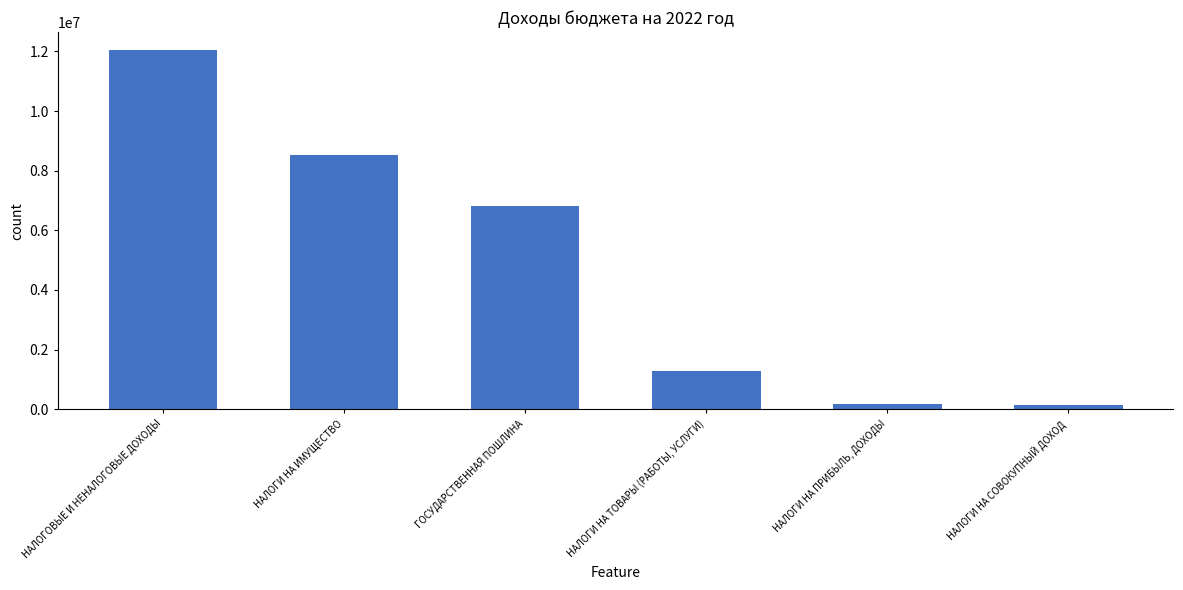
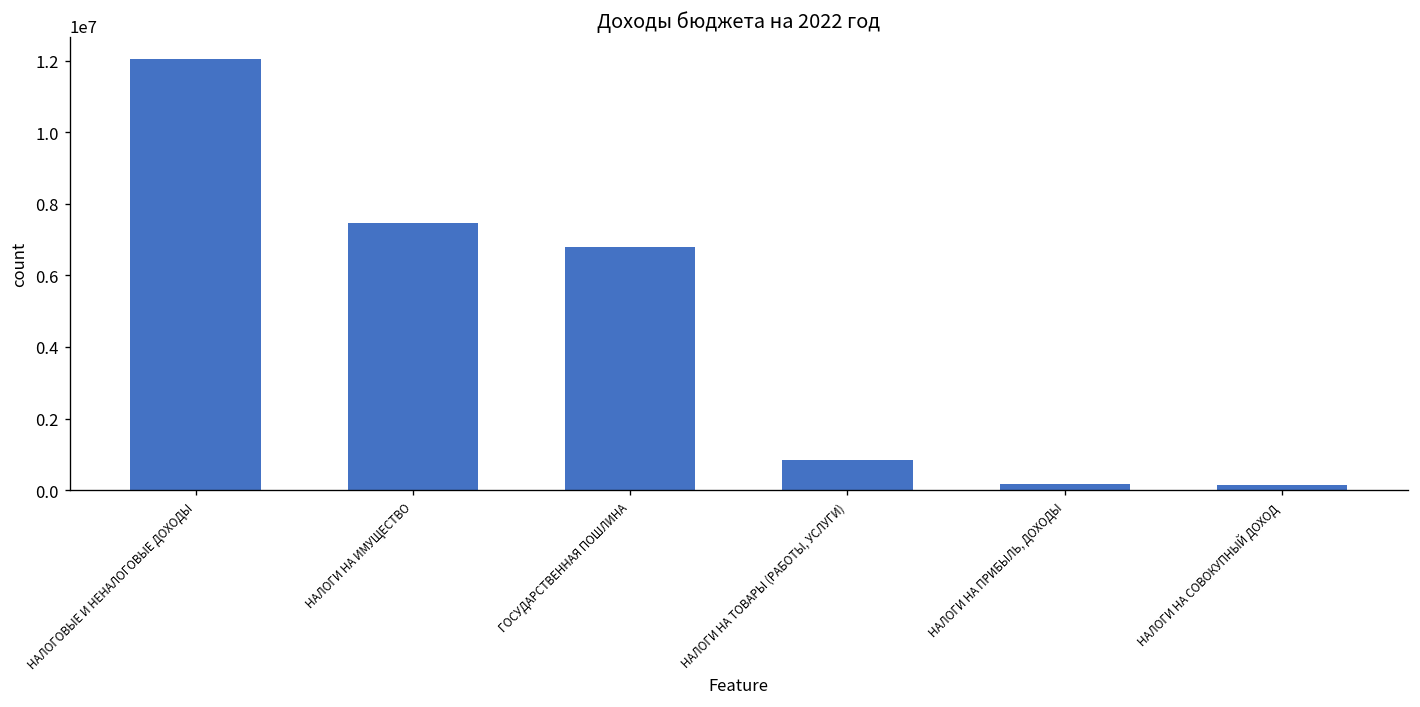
  {
    "НАЛОГОВЫЕ И НЕНАЛОГОВЫЕ ДОХОДЫ": 12000000,
-   "НАЛОГИ НА ИМУЩЕСТВО": 8500000,
+   "НАЛОГИ НА ИМУЩЕСТВО": 7500000,
    "ГОСУДАРСТВЕННАЯ ПОШЛИНА": 6800000,
-   "НАЛОГИ НА ТОВАРЫ (РАБОТЫ, УСЛУГИ)": 1300000,
+   "НАЛОГИ НА ТОВАРЫ (РАБОТЫ, УСЛУГИ)": 800000,
    "НАЛОГИ НА ПРИБЫЛЬ, ДОХОДЫ": 200000,
    "НАЛОГИ НА СОВОКУПНЫЙ ДОХОД": 100000
  }
